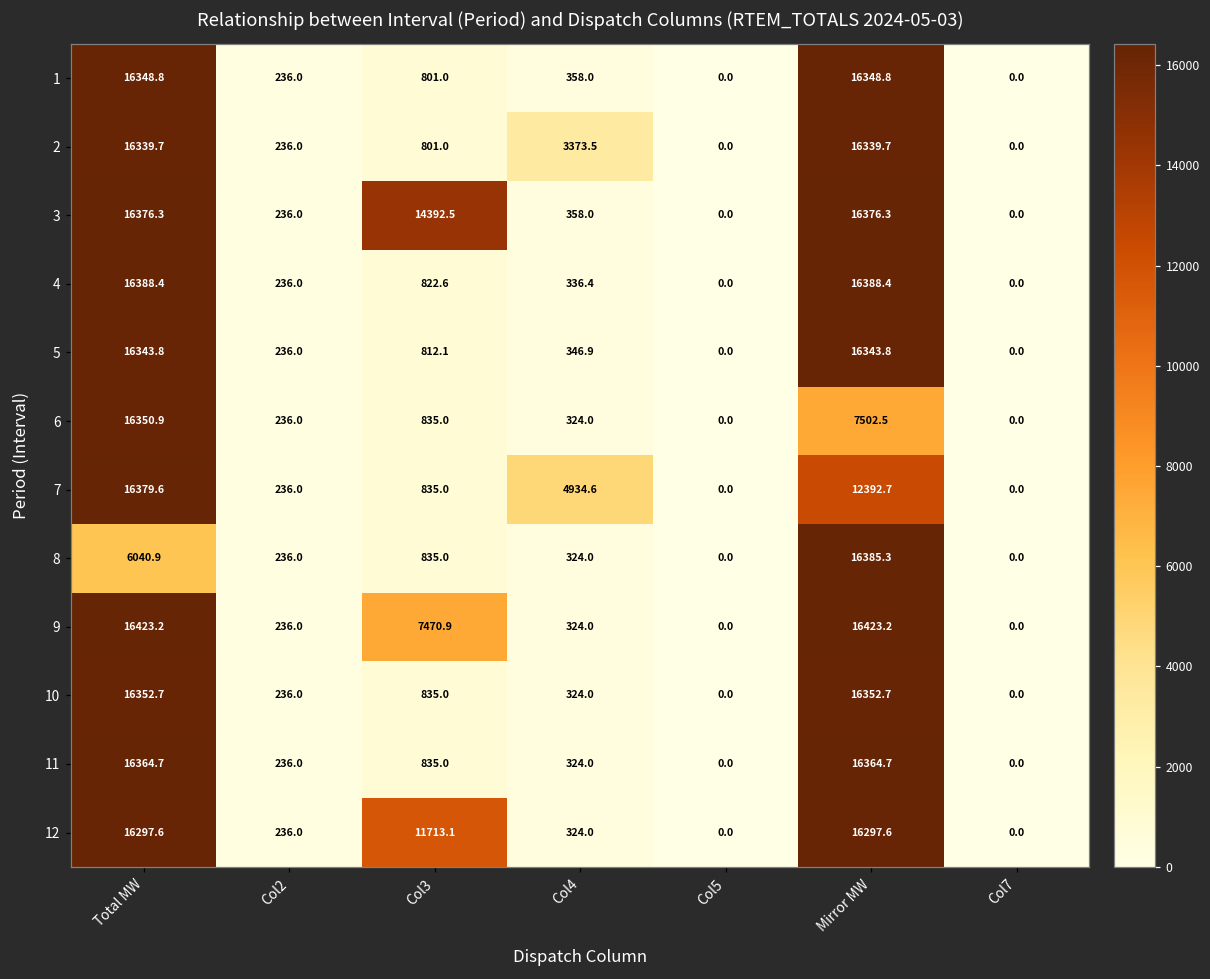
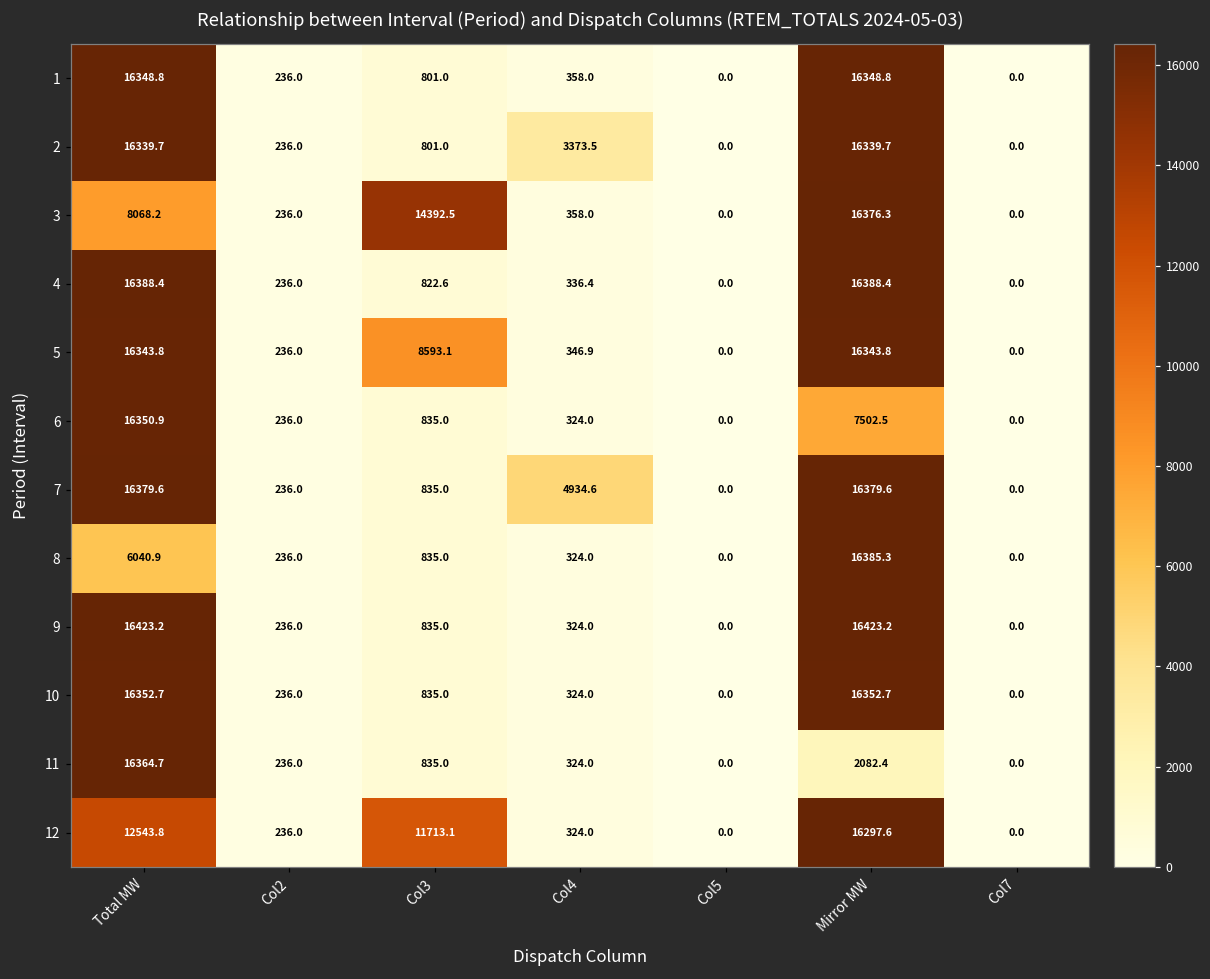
  {
    "1": {
      "Total MW": 16348.8,
      "Col2": 236.0,
      "Col3": 801.0,
      "Col4": 358.0,
      "Col5": 0.0,
      "Mirror MW": 16348.8,
      "Col7": 0.0
    },
    "2": {
      "Total MW": 16339.7,
      "Col2": 236.0,
      "Col3": 801.0,
      "Col4": 3373.5,
      "Col5": 0.0,
      "Mirror MW": 16339.7,
      "Col7": 0.0
    },
    "3": {
-     "Total MW": 16376.3,
+     "Total MW": 8068.2,
      "Col2": 236.0,
      "Col3": 14392.5,
      "Col4": 358.0,
      "Col5": 0.0,
      "Mirror MW": 16376.3,
      "Col7": 0.0
    },
    "4": {
      "Total MW": 16388.4,
      "Col2": 236.0,
      "Col3": 822.6,
      "Col4": 336.4,
      "Col5": 0.0,
      "Mirror MW": 16388.4,
      "Col7": 0.0
    },
    "5": {
      "Total MW": 16343.8,
      "Col2": 236.0,
-     "Col3": 812.1,
+     "Col3": 8593.1,
      "Col4": 346.9,
      "Col5": 0.0,
      "Mirror MW": 16343.8,
      "Col7": 0.0
    },
    "6": {
      "Total MW": 16350.9,
      "Col2": 236.0,
      "Col3": 835.0,
      "Col4": 324.0,
      "Col5": 0.0,
      "Mirror MW": 7502.5,
      "Col7": 0.0
    },
    "7": {
      "Total MW": 16379.6,
      "Col2": 236.0,
      "Col3": 835.0,
      "Col4": 4934.6,
      "Col5": 0.0,
-     "Mirror MW": 12392.7,
+     "Mirror MW": 16379.6,
      "Col7": 0.0
    },
    "8": {
      "Total MW": 6040.9,
      "Col2": 236.0,
      "Col3": 835.0,
      "Col4": 324.0,
      "Col5": 0.0,
      "Mirror MW": 16385.3,
      "Col7": 0.0
    },
    "9": {
      "Total MW": 16423.2,
      "Col2": 236.0,
-     "Col3": 7470.9,
+     "Col3": 835.0,
      "Col4": 324.0,
      "Col5": 0.0,
      "Mirror MW": 16423.2,
      "Col7": 0.0
    },
    "10": {
      "Total MW": 16352.7,
      "Col2": 236.0,
      "Col3": 835.0,
      "Col4": 324.0,
      "Col5": 0.0,
      "Mirror MW": 16352.7,
      "Col7": 0.0
    },
    "11": {
      "Total MW": 16364.7,
      "Col2": 236.0,
      "Col3": 835.0,
      "Col4": 324.0,
      "Col5": 0.0,
-     "Mirror MW": 16364.7,
+     "Mirror MW": 2082.4,
      "Col7": 0.0
    },
    "12": {
-     "Total MW": 16297.6,
+     "Total MW": 12543.8,
      "Col2": 236.0,
      "Col3": 11713.1,
      "Col4": 324.0,
      "Col5": 0.0,
      "Mirror MW": 16297.6,
      "Col7": 0.0
    }
  }
